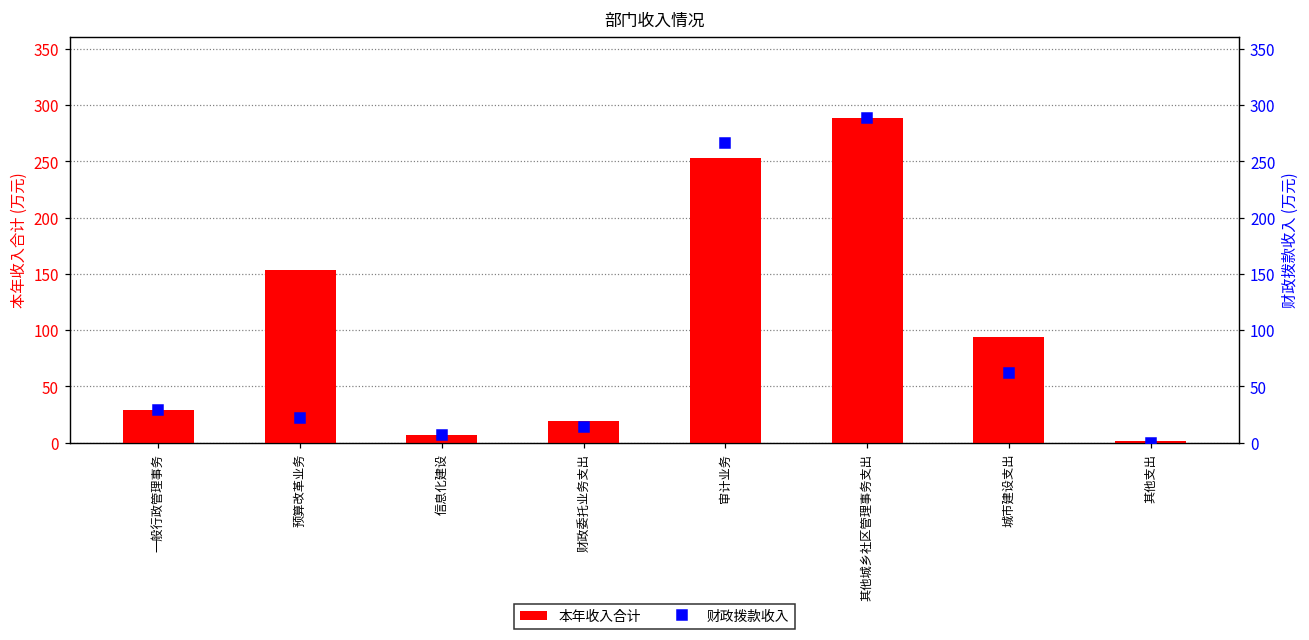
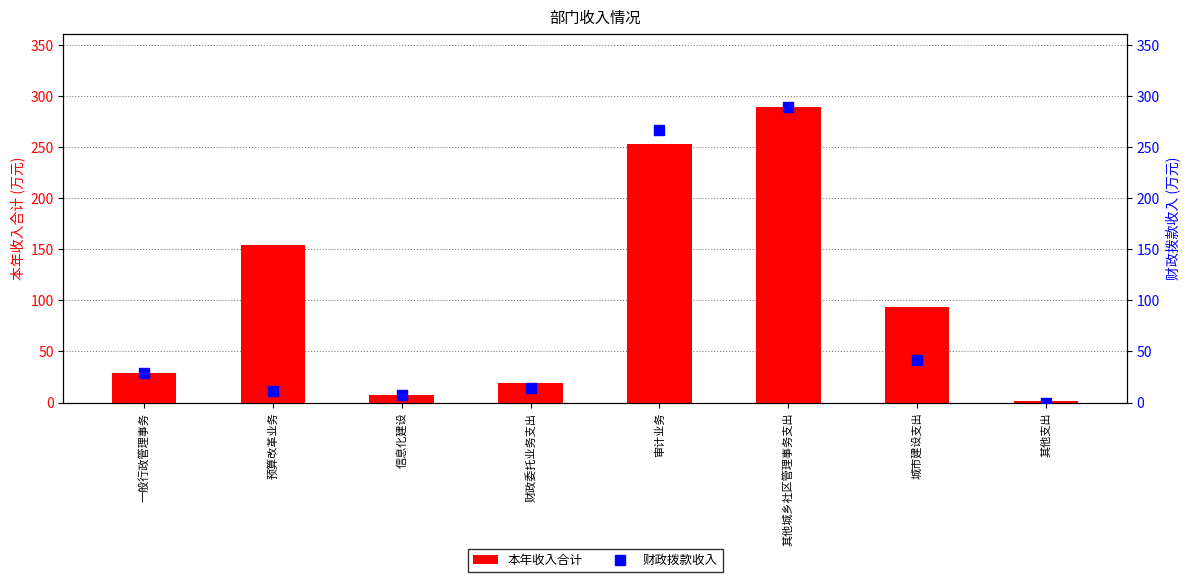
  {
    "本年收入合计": {
      "一般行政管理事务": 29,
      "预算改革业务": 154,
      "信息化建设": 7,
      "财政委托业务支出": 19,
      "审计业务": 253,
      "其他城乡社区管理事务支出": 289,
      "城市建设支出": 94
    },
    "财政拨款收入": {
      "一般行政管理事务": 29,
-     "预算改革业务": 21,
+     "预算改革业务": 12,
      "信息化建设": 7,
      "财政委托业务支出": 14,
      "审计业务": 266,
      "其他城乡社区管理事务支出": 289,
-     "城市建设支出": 62,
+     "城市建设支出": 41,
      "其他支出": 0
    }
  }
